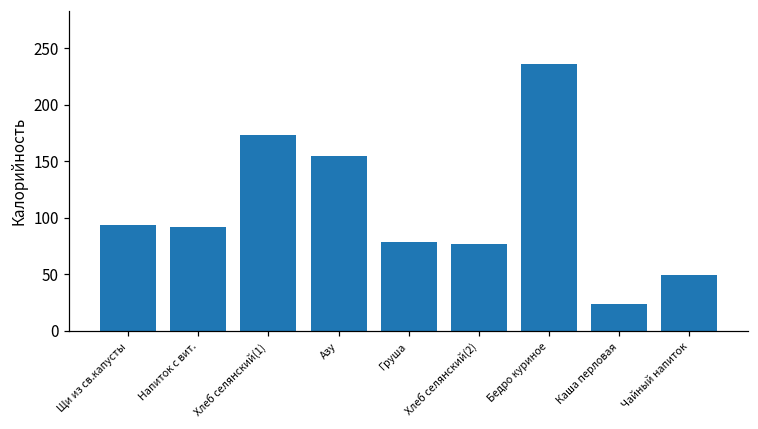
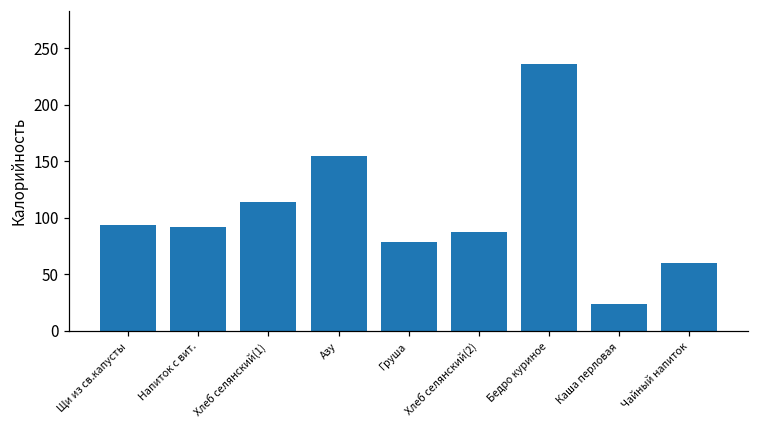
  {
    "Щи из св.капусты": 94,
    "Напиток с вит.": 92,
-   "Хлеб селянский(1)": 174,
+   "Хлеб селянский(1)": 114,
    "Азу": 155,
    "Груша": 78,
-   "Хлеб селянский(2)": 77,
+   "Хлеб селянский(2)": 87,
    "Бедро куриное": 236,
    "Каша перловая": 24,
-   "Чайный напиток": 49
+   "Чайный напиток": 60
  }
